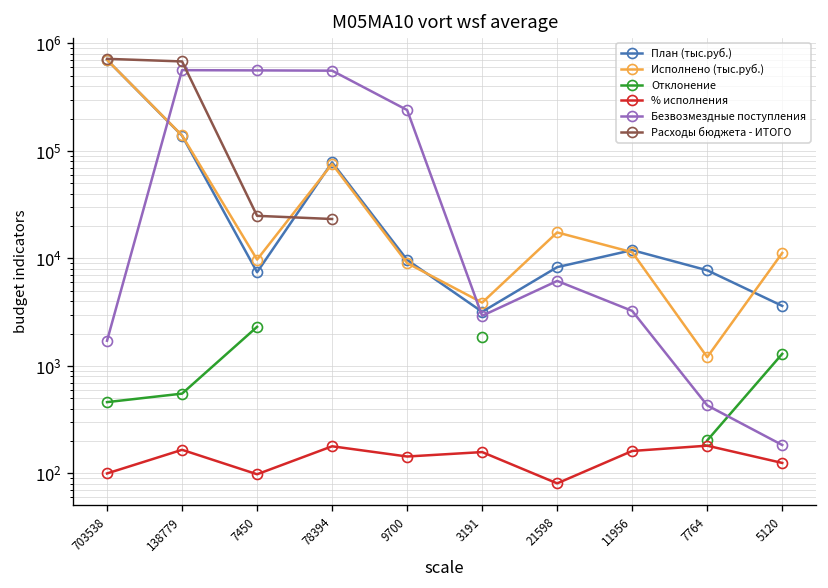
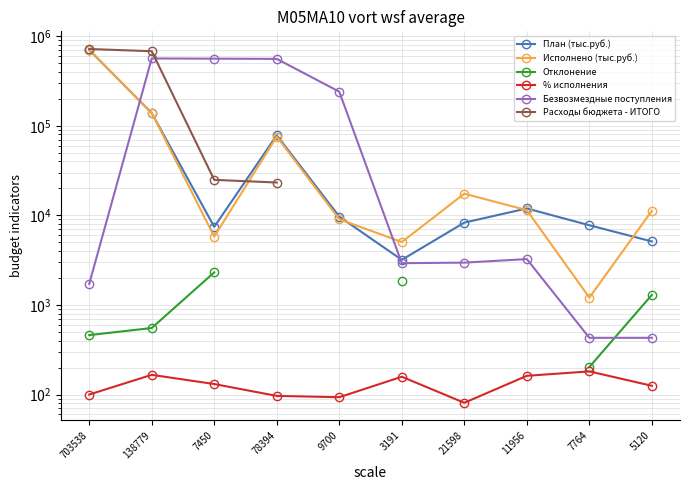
  {
    "План (тыс.руб.)": {
      "7450": 7000,
      "9700": 10000,
      "3191": 3200,
      "21598": 8000,
      "7764": 8000,
-     "5120": 3600
+     "5120": 5000
    },
    "Исполнено (тыс.руб.)": {
-     "7450": 10000,
+     "7450": 6000,
      "9700": 9000,
-     "3191": 3900,
+     "3191": 5000,
      "21598": 17000,
      "7764": 1200,
      "5120": 11000
    },
    "Отклонение": {
      "703538": 500,
      "138779": 600,
      "7450": 2300,
      "3191": 1900,
      "7764": 200,
      "5120": 1300
    },
    "% исполнения": {
      "703538": 100,
      "138779": 170,
-     "7450": 100,
-     "78394": 180,
-     "9700": 140,
+     "7450": 130,
+     "78394": 100,
+     "9700": 90,
      "3191": 160,
      "21598": 80,
      "11956": 160,
      "7764": 180,
      "5120": 130
    },
    "Безвозмездные поступления": {
      "703538": 1700,
      "138779": 600000,
      "7450": 600000,
      "78394": 600000,
      "9700": 240000,
      "3191": 2900,
-     "21598": 6000,
+     "21598": 3000,
      "11956": 3300,
      "7764": 400,
-     "5120": 180
+     "5120": 400
    },
    "Расходы бюджета - ИТОГО": {
      "138779": 700000,
      "7450": 25000,
      "78394": 23000
    }
  }
